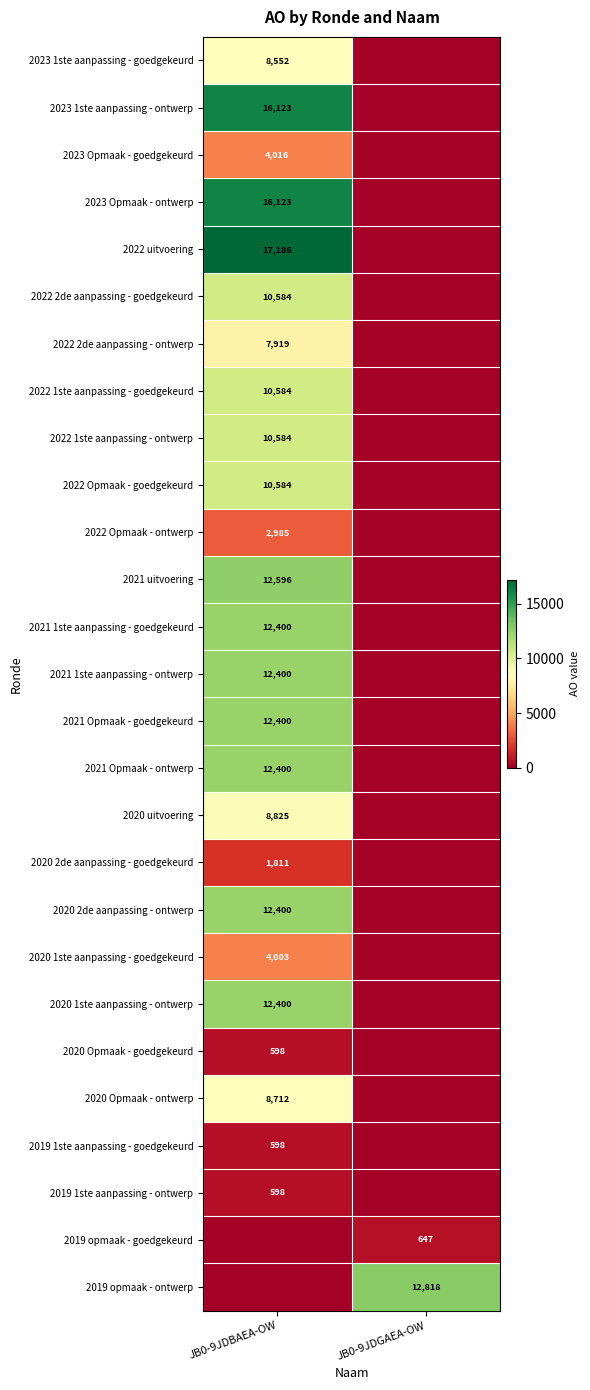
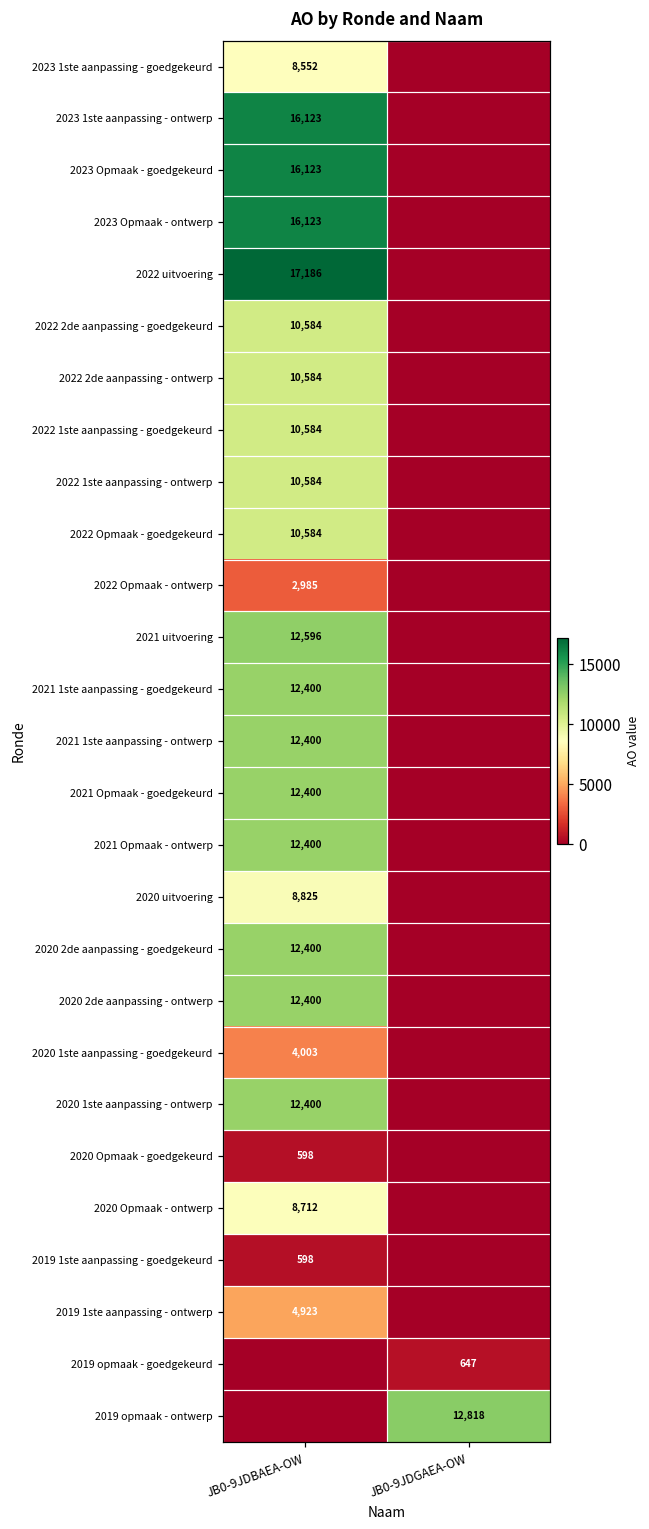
  {
    "2023 1ste aanpassing - goedgekeurd": {
      "JB0-9JDBAEA-OW": "8,552"
    },
    "2023 1ste aanpassing - ontwerp": {
      "JB0-9JDBAEA-OW": "16,123"
    },
    "2023 Opmaak - goedgekeurd": {
-     "JB0-9JDBAEA-OW": "4,016"
+     "JB0-9JDBAEA-OW": "16,123"
    },
    "2023 Opmaak - ontwerp": {
      "JB0-9JDBAEA-OW": "16,123"
    },
    "2022 uitvoering": {
      "JB0-9JDBAEA-OW": "17,186"
    },
    "2022 2de aanpassing - goedgekeurd": {
      "JB0-9JDBAEA-OW": "10,584"
    },
    "2022 2de aanpassing - ontwerp": {
-     "JB0-9JDBAEA-OW": "7,919"
+     "JB0-9JDBAEA-OW": "10,584"
    },
    "2022 1ste aanpassing - goedgekeurd": {
      "JB0-9JDBAEA-OW": "10,584"
    },
    "2022 1ste aanpassing - ontwerp": {
      "JB0-9JDBAEA-OW": "10,584"
    },
    "2022 Opmaak - goedgekeurd": {
      "JB0-9JDBAEA-OW": "10,584"
    },
    "2022 Opmaak - ontwerp": {
      "JB0-9JDBAEA-OW": "2,985"
    },
    "2021 uitvoering": {
      "JB0-9JDBAEA-OW": "12,596"
    },
    "2021 1ste aanpassing - goedgekeurd": {
      "JB0-9JDBAEA-OW": "12,400"
    },
    "2021 1ste aanpassing - ontwerp": {
      "JB0-9JDBAEA-OW": "12,400"
    },
    "2021 Opmaak - goedgekeurd": {
      "JB0-9JDBAEA-OW": "12,400"
    },
    "2021 Opmaak - ontwerp": {
      "JB0-9JDBAEA-OW": "12,400"
    },
    "2020 uitvoering": {
      "JB0-9JDBAEA-OW": "8,825"
    },
    "2020 2de aanpassing - goedgekeurd": {
-     "JB0-9JDBAEA-OW": "1,811"
+     "JB0-9JDBAEA-OW": "12,400"
    },
    "2020 2de aanpassing - ontwerp": {
      "JB0-9JDBAEA-OW": "12,400"
    },
    "2020 1ste aanpassing - goedgekeurd": {
      "JB0-9JDBAEA-OW": "4,003"
    },
    "2020 1ste aanpassing - ontwerp": {
      "JB0-9JDBAEA-OW": "12,400"
    },
    "2020 Opmaak - goedgekeurd": {
      "JB0-9JDBAEA-OW": "598"
    },
    "2020 Opmaak - ontwerp": {
      "JB0-9JDBAEA-OW": "8,712"
    },
    "2019 1ste aanpassing - goedgekeurd": {
      "JB0-9JDBAEA-OW": "598"
    },
    "2019 1ste aanpassing - ontwerp": {
-     "JB0-9JDBAEA-OW": "598"
+     "JB0-9JDBAEA-OW": "4,923"
    },
    "2019 opmaak - goedgekeurd": {
      "JB0-9JDGAEA-OW": "647"
    },
    "2019 opmaak - ontwerp": {
      "JB0-9JDGAEA-OW": "12,818"
    }
  }
